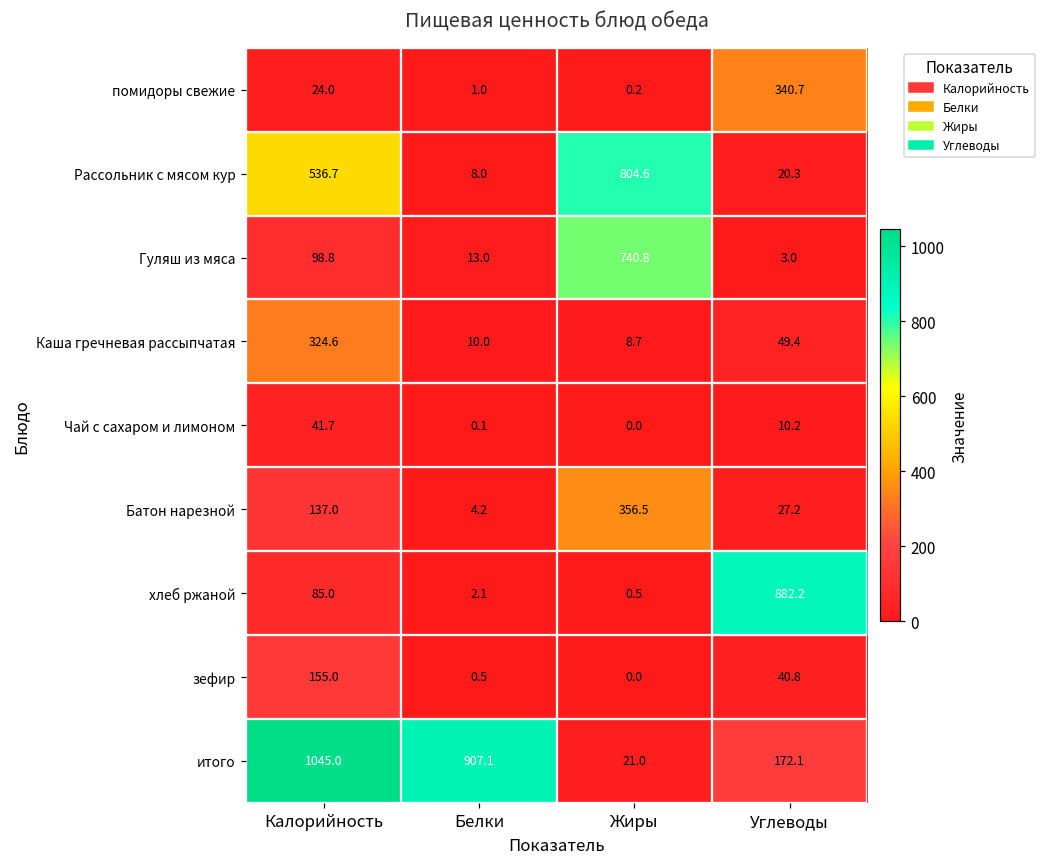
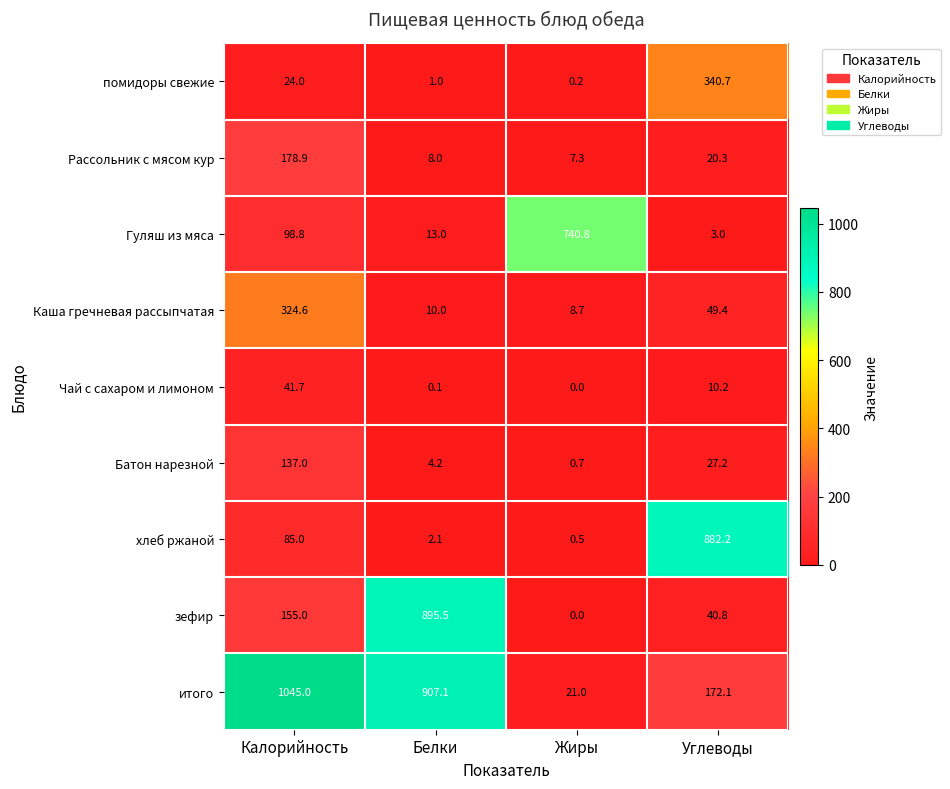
  {
    "помидоры свежие": {
      "Калорийность": 24.0,
      "Белки": 1.0,
      "Жиры": 0.2,
      "Углеводы": 340.7
    },
    "Рассольник с мясом кур": {
-     "Калорийность": 536.7,
+     "Калорийность": 178.9,
      "Белки": 8.0,
-     "Жиры": 804.6,
+     "Жиры": 7.3,
      "Углеводы": 20.3
    },
    "Гуляш из мяса": {
      "Калорийность": 98.8,
      "Белки": 13.0,
      "Жиры": 740.8,
      "Углеводы": 3.0
    },
    "Каша гречневая рассыпчатая": {
      "Калорийность": 324.6,
      "Белки": 10.0,
      "Жиры": 8.7,
      "Углеводы": 49.4
    },
    "Чай с сахаром и лимоном": {
      "Калорийность": 41.7,
      "Белки": 0.1,
      "Жиры": 0.0,
      "Углеводы": 10.2
    },
    "Батон нарезной": {
      "Калорийность": 137.0,
      "Белки": 4.2,
-     "Жиры": 356.5,
+     "Жиры": 0.7,
      "Углеводы": 27.2
    },
    "хлеб ржаной": {
      "Калорийность": 85.0,
      "Белки": 2.1,
      "Жиры": 0.5,
      "Углеводы": 882.2
    },
    "зефир": {
      "Калорийность": 155.0,
-     "Белки": 0.5,
+     "Белки": 895.5,
      "Жиры": 0.0,
      "Углеводы": 40.8
    },
    "итого": {
      "Калорийность": 1045.0,
      "Белки": 907.1,
      "Жиры": 21.0,
      "Углеводы": 172.1
    }
  }
